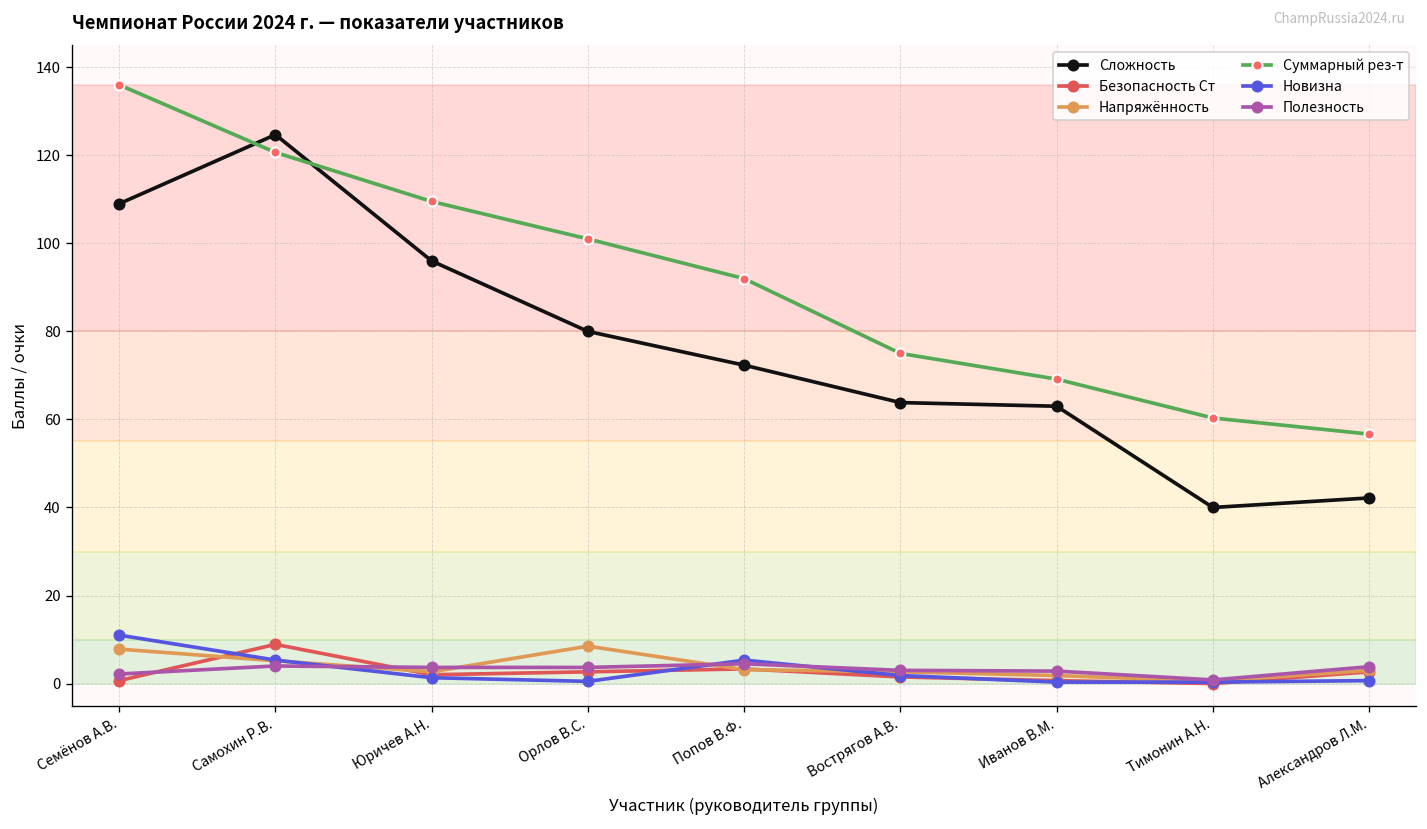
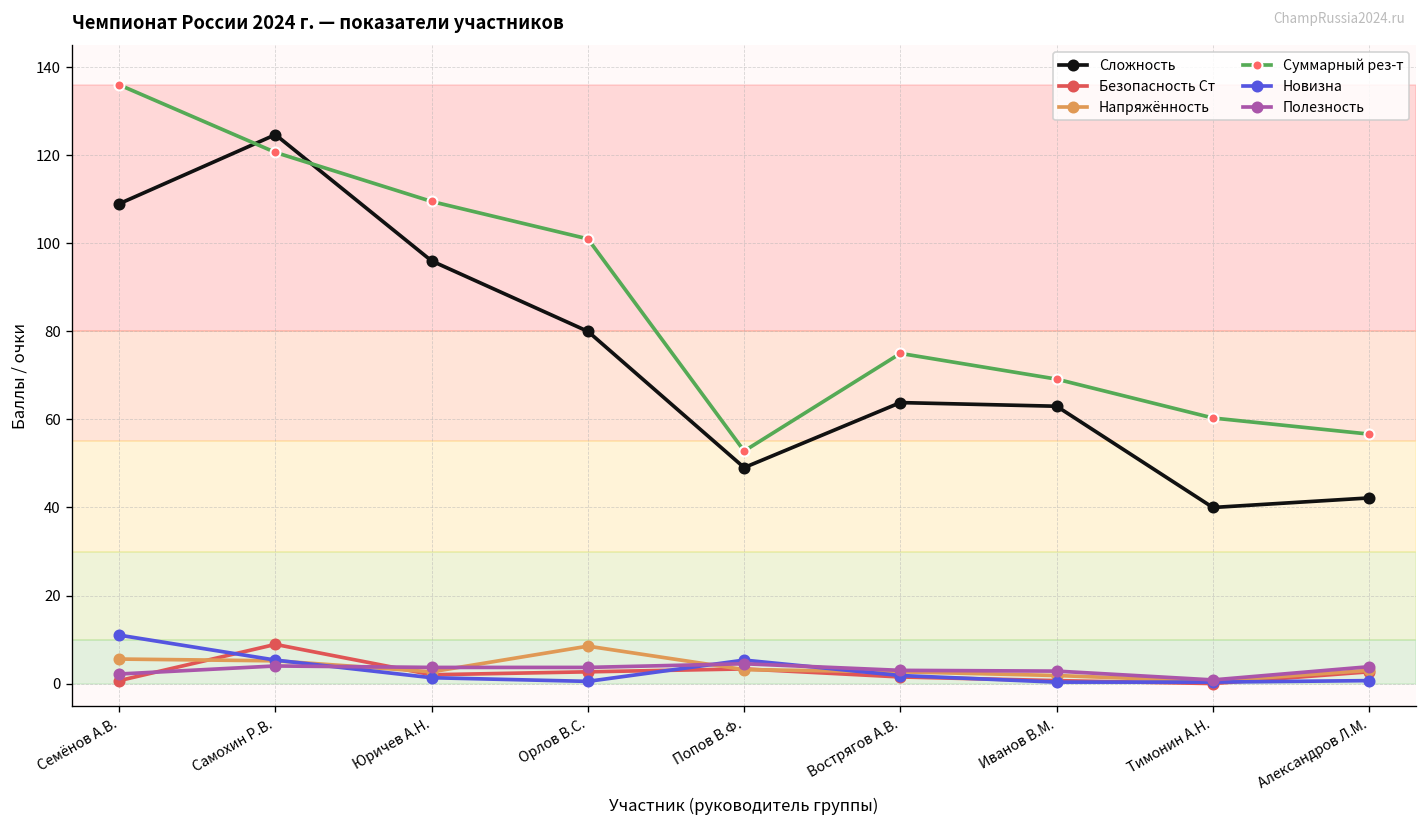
  {
    "Сложность": {
      "Семёнов А.В.": 109,
      "Самохин Р.В.": 125,
      "Юричев А.Н.": 96,
      "Орлов В.С.": 80,
-     "Попов В.Ф.": 72,
+     "Попов В.Ф.": 49,
      "Вострягов А.В.": 64,
      "Иванов В.М.": 63,
      "Тимонин А.Н.": 40,
      "Александров Л.М.": 42
    },
    "Безопасность Ст": {
      "Семёнов А.В.": 1,
      "Самохин Р.В.": 9,
      "Орлов В.С.": 3
    },
    "Напряжённость": {
-     "Семёнов А.В.": 8,
+     "Семёнов А.В.": 6,
      "Орлов В.С.": 9,
      "Иванов В.М.": 2
    },
    "Суммарный рез-т": {
      "Семёнов А.В.": 136,
      "Самохин Р.В.": 121,
      "Юричев А.Н.": 110,
      "Орлов В.С.": 101,
-     "Попов В.Ф.": 92,
+     "Попов В.Ф.": 53,
      "Вострягов А.В.": 75,
      "Иванов В.М.": 69,
      "Тимонин А.Н.": 60,
      "Александров Л.М.": 57
    },
    "Новизна": {
      "Семёнов А.В.": 11,
      "Орлов В.С.": 1,
      "Попов В.Ф.": 5,
      "Александров Л.М.": 1
    },
    "Полезность": {
      "Семёнов А.В.": 2,
      "Самохин Р.В.": 4,
      "Юричев А.Н.": 4,
      "Орлов В.С.": 4,
      "Попов В.Ф.": 5,
      "Иванов В.М.": 3,
      "Александров Л.М.": 4
    }
  }
